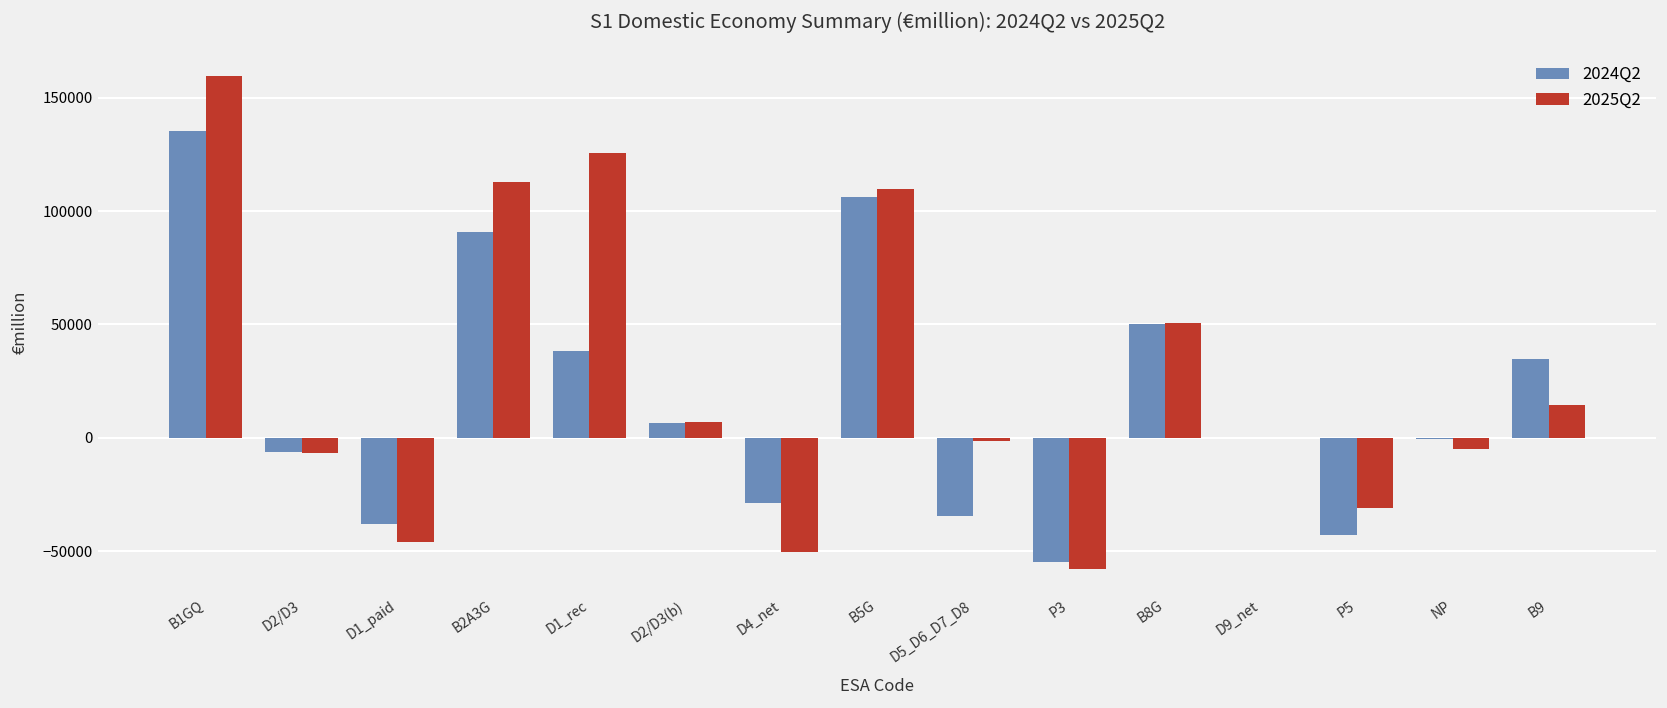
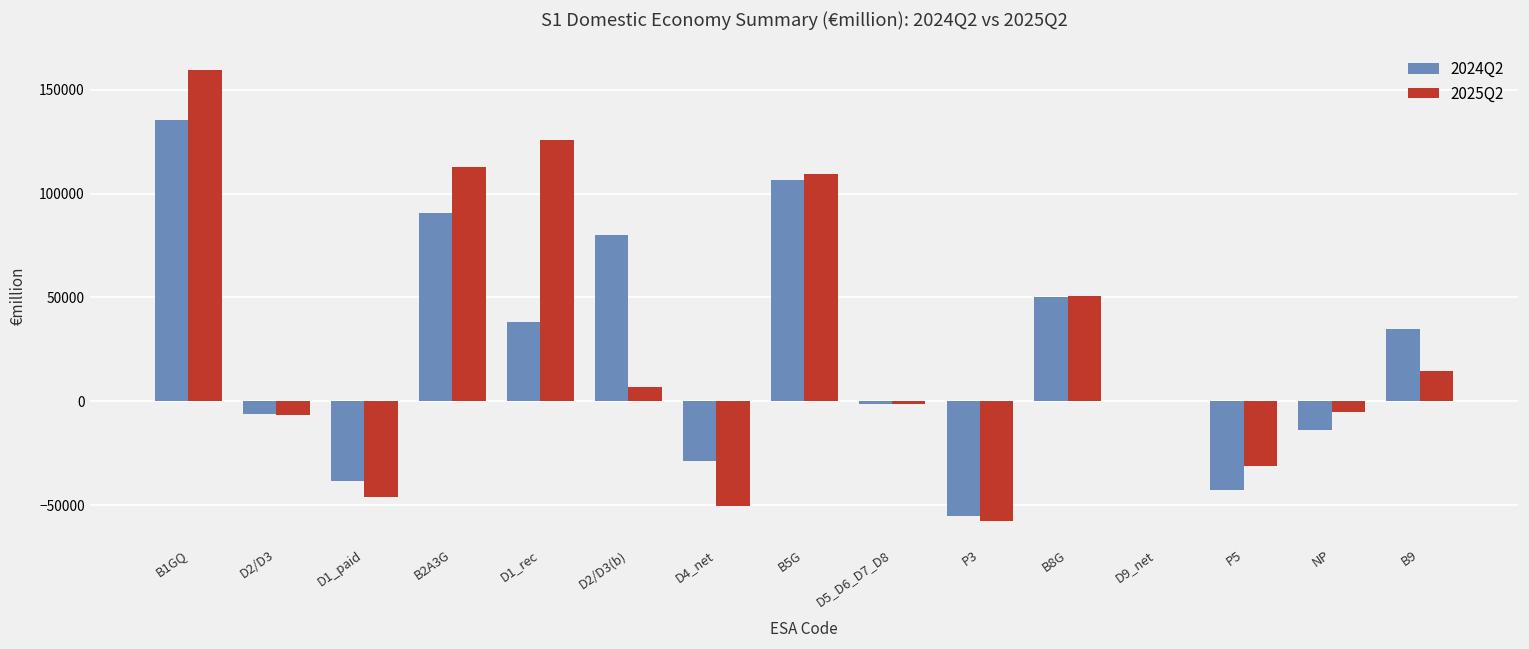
  {
    "2024Q2": {
      "B1GQ": 135000,
      "D2/D3": -6000,
      "D1_paid": -38000,
      "B2A3G": 91000,
      "D1_rec": 38000,
-     "D2/D3(b)": 7000,
+     "D2/D3(b)": 80000,
      "D4_net": -29000,
      "B5G": 106000,
-     "D5_D6_D7_D8": -34000,
+     "D5_D6_D7_D8": -1000,
      "P3": -55000,
      "B8G": 50000,
      "P5": -43000,
-     "NP": 0,
+     "NP": -14000,
      "B9": 35000
    },
    "2025Q2": {
      "B1GQ": 160000,
      "D2/D3": -7000,
      "D1_paid": -46000,
      "B2A3G": 113000,
      "D1_rec": 126000,
      "D2/D3(b)": 7000,
      "D4_net": -50000,
      "B5G": 110000,
      "P3": -58000,
      "B8G": 51000,
      "P5": -31000,
      "NP": -5000,
      "B9": 15000
    }
  }
